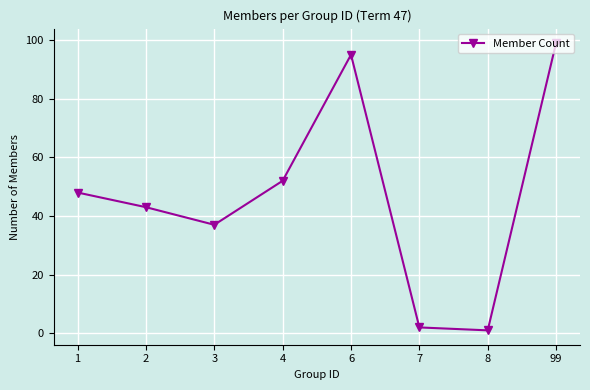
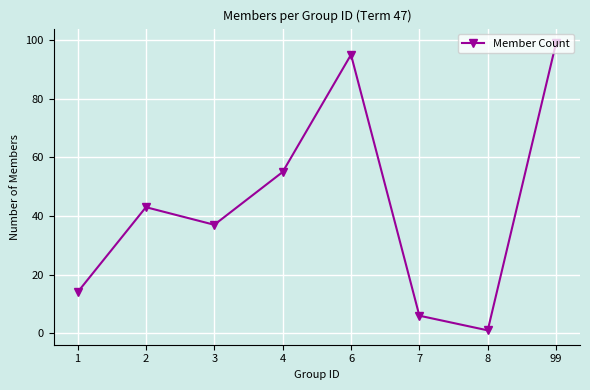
  {
-   "1": 48,
+   "1": 14,
    "2": 43,
    "3": 37,
-   "4": 52,
+   "4": 55,
    "6": 95,
-   "7": 2,
+   "7": 6,
    "8": 1
  }
